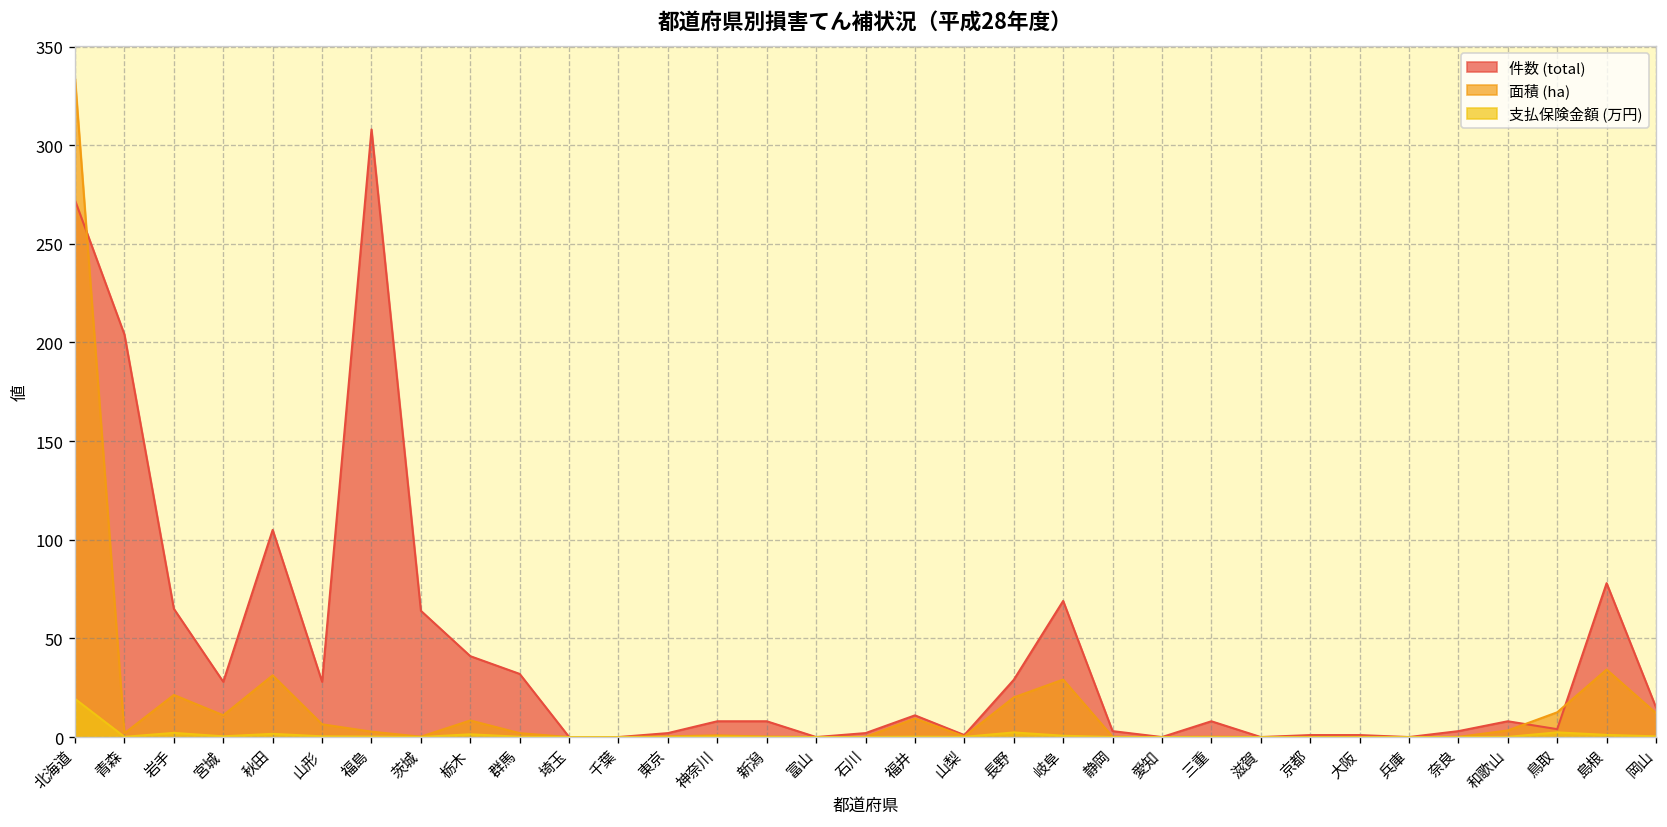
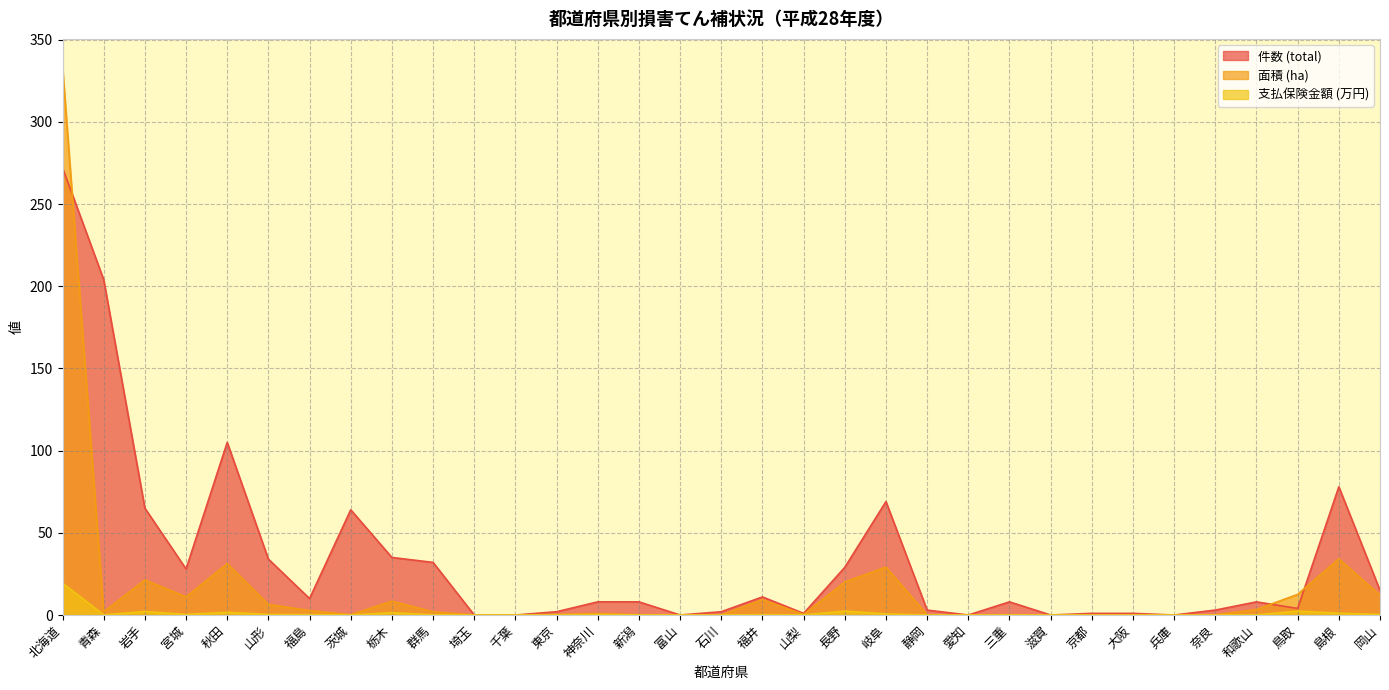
  {
    "件数 (total)": {
      "北海道": 272,
      "青森": 204,
      "岩手": 65,
      "宮城": 28,
      "秋田": 105,
-     "山形": 28,
-     "福島": 308,
+     "山形": 34,
+     "福島": 10,
      "茨城": 64,
-     "栃木": 41,
+     "栃木": 35,
      "群馬": 32,
      "東京": 2,
      "神奈川": 8,
      "新潟": 8,
      "石川": 2,
      "福井": 11,
      "長野": 29,
      "岐阜": 69,
      "静岡": 3,
      "三重": 8,
      "奈良": 3,
      "和歌山": 8,
      "鳥取": 4,
      "島根": 78,
      "岡山": 15
    }
  }
